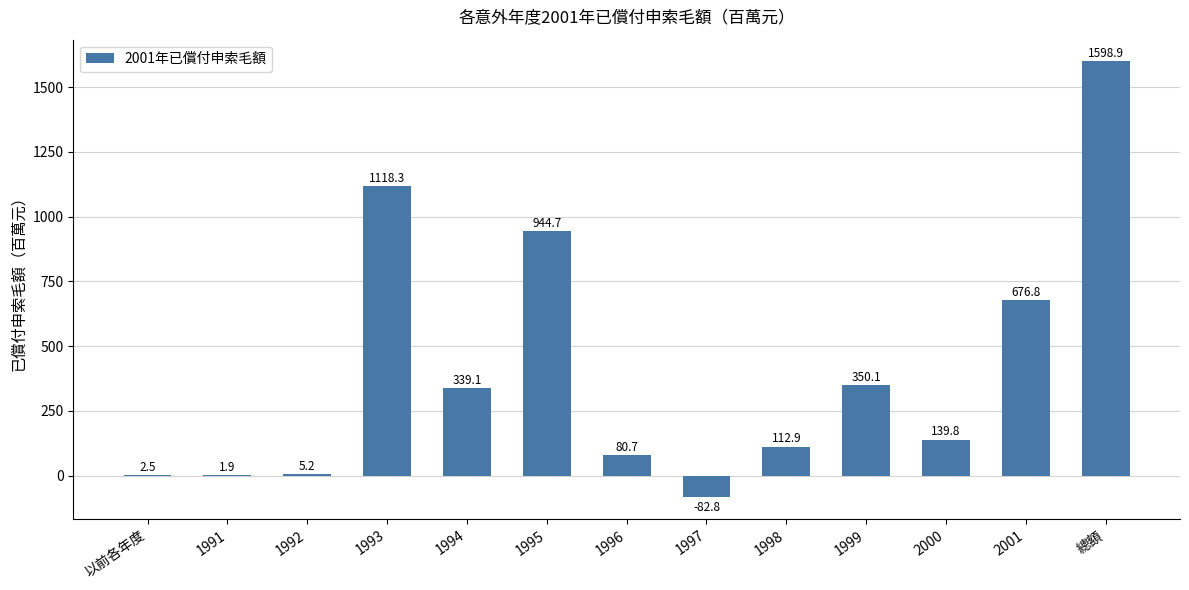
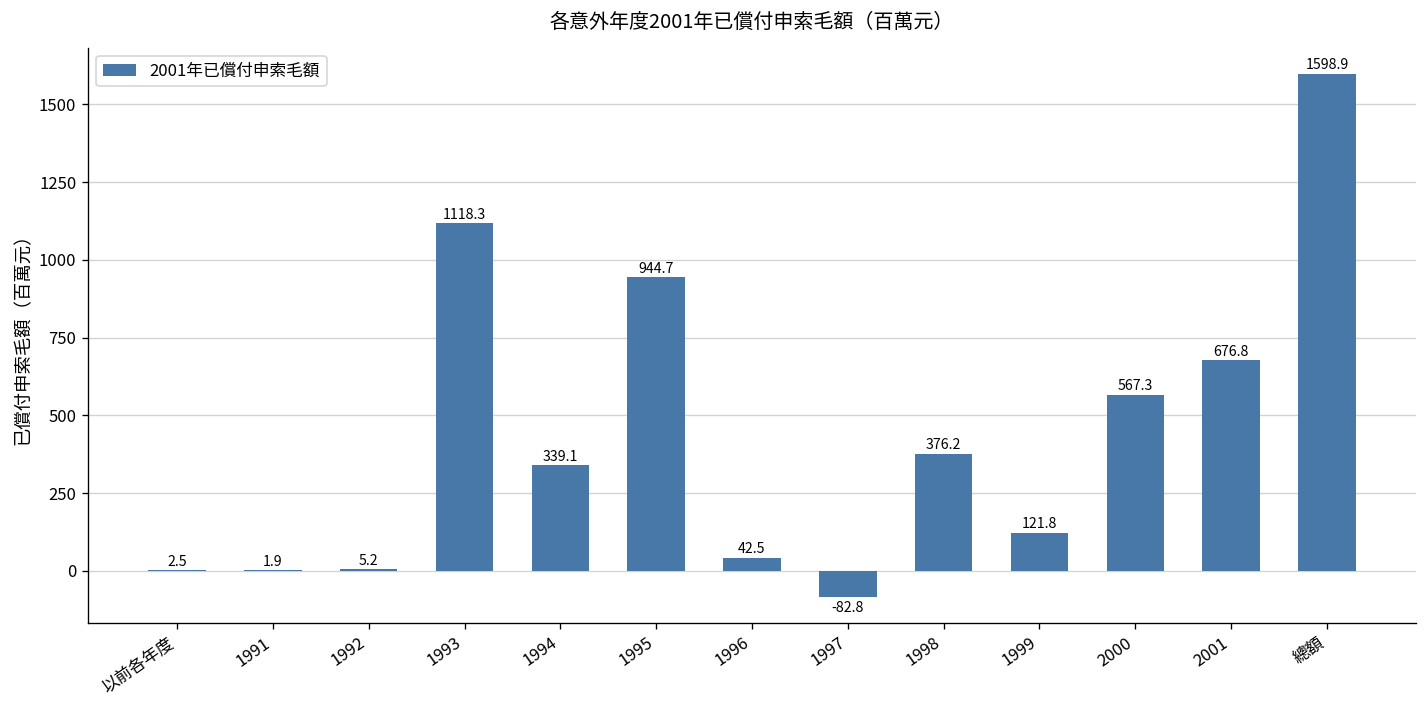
  {
    "以前各年度": 2.5,
    "1991": 1.9,
    "1992": 5.2,
    "1993": 1118.3,
    "1994": 339.1,
    "1995": 944.7,
-   "1996": 80.7,
+   "1996": 42.5,
    "1997": -82.8,
-   "1998": 112.9,
-   "1999": 350.1,
-   "2000": 139.8,
+   "1998": 376.2,
+   "1999": 121.8,
+   "2000": 567.3,
    "2001": 676.8,
    "總額": 1598.9
  }
